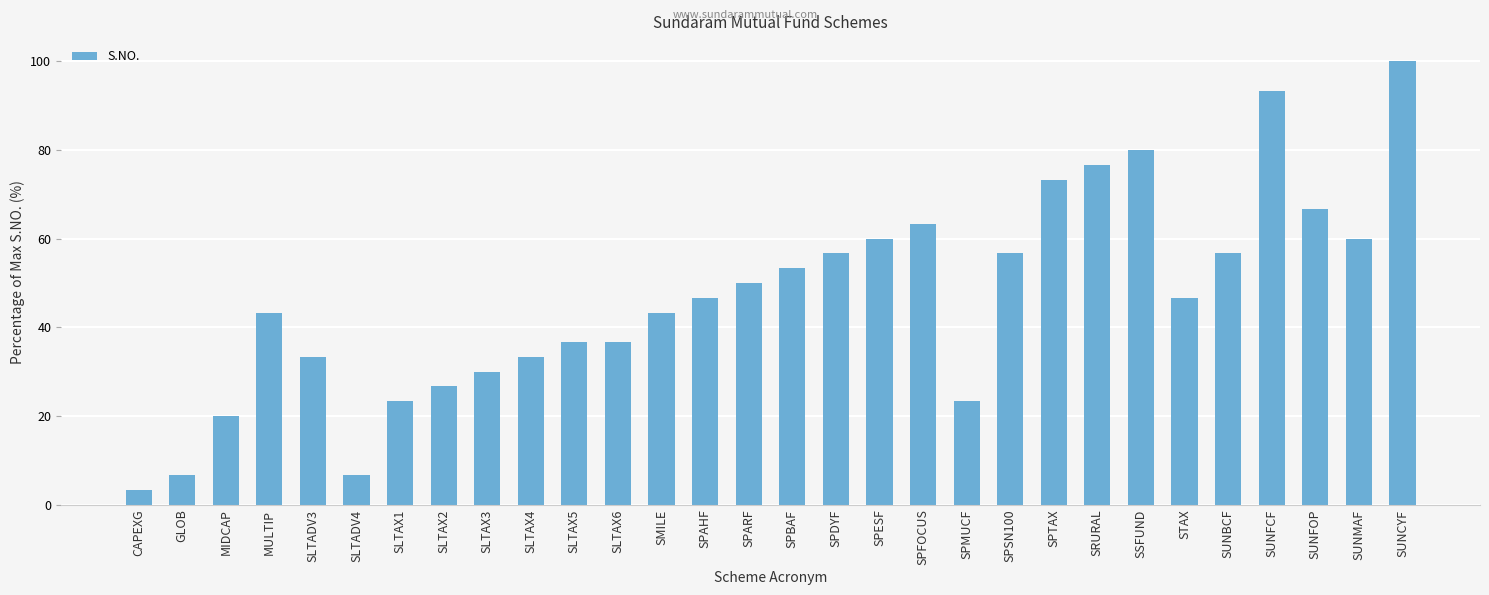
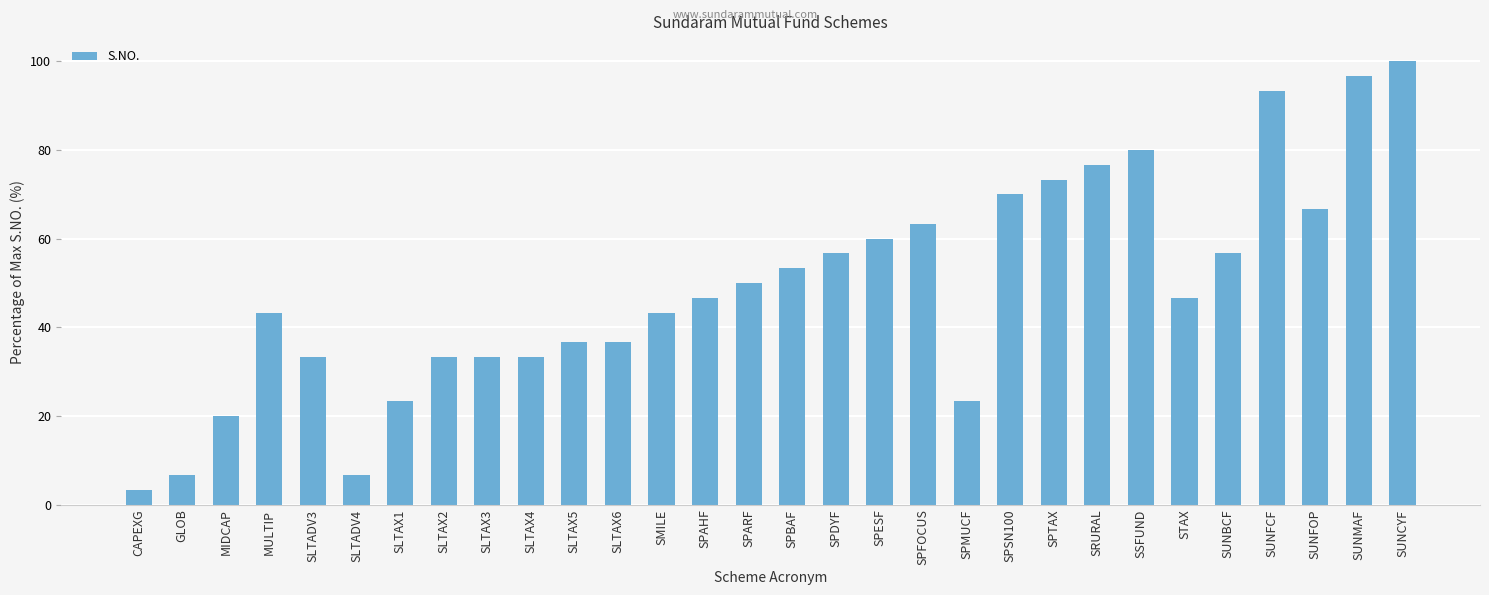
  {
    "CAPEXG": 3,
    "GLOB": 7,
    "MIDCAP": 20,
    "MULTIP": 43,
    "SLTADV3": 33,
    "SLTADV4": 7,
    "SLTAX1": 23,
-   "SLTAX2": 27,
-   "SLTAX3": 30,
+   "SLTAX2": 33,
+   "SLTAX3": 33,
    "SLTAX4": 33,
    "SLTAX5": 37,
    "SLTAX6": 37,
    "SMILE": 43,
    "SPAHF": 47,
    "SPARF": 50,
    "SPBAF": 53,
    "SPDYF": 57,
    "SPESF": 60,
    "SPFOCUS": 63,
    "SPMUCF": 23,
-   "SPSN100": 57,
+   "SPSN100": 70,
    "SPTAX": 73,
    "SRURAL": 77,
    "SSFUND": 80,
    "STAX": 47,
    "SUNBCF": 57,
    "SUNFCF": 93,
    "SUNFOP": 67,
-   "SUNMAF": 60,
+   "SUNMAF": 97,
    "SUNCYF": 100
  }
